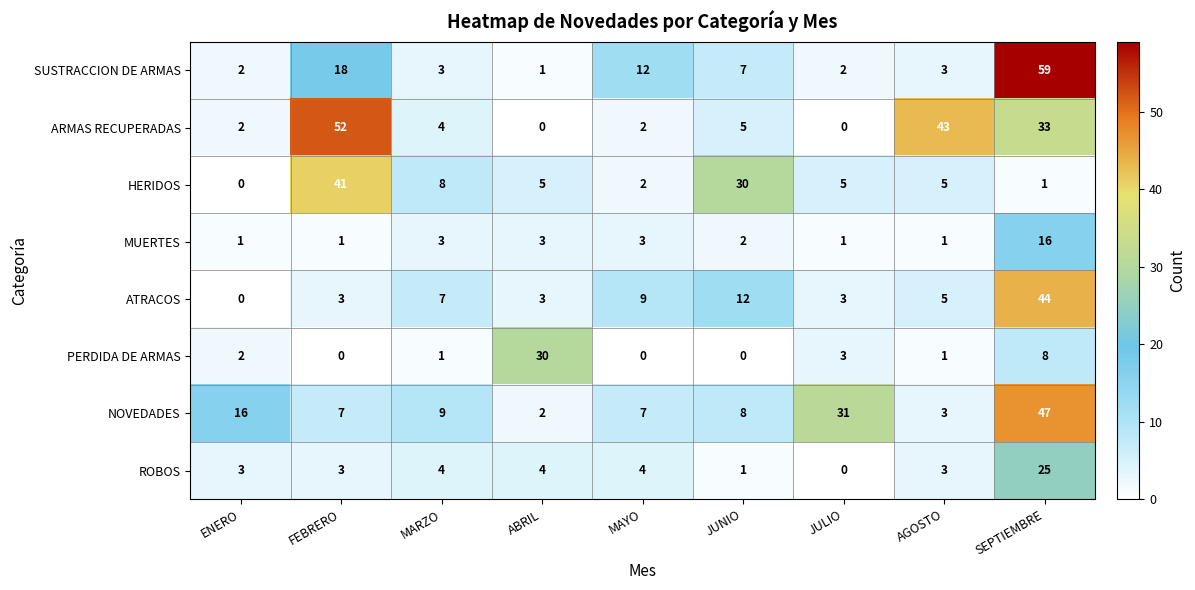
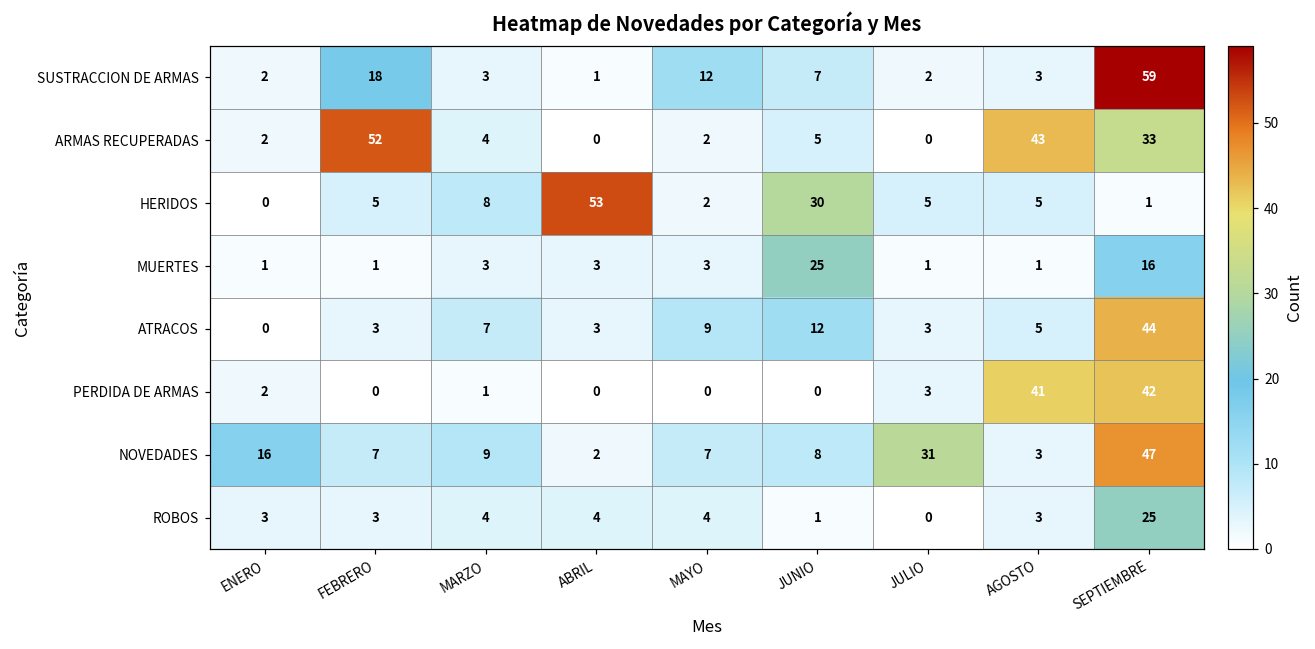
  {
    "SUSTRACCION DE ARMAS": {
      "ENERO": 2,
      "FEBRERO": 18,
      "MARZO": 3,
      "ABRIL": 1,
      "MAYO": 12,
      "JUNIO": 7,
      "JULIO": 2,
      "AGOSTO": 3,
      "SEPTIEMBRE": 59
    },
    "ARMAS RECUPERADAS": {
      "ENERO": 2,
      "FEBRERO": 52,
      "MARZO": 4,
      "ABRIL": 0,
      "MAYO": 2,
      "JUNIO": 5,
      "JULIO": 0,
      "AGOSTO": 43,
      "SEPTIEMBRE": 33
    },
    "HERIDOS": {
      "ENERO": 0,
-     "FEBRERO": 41,
+     "FEBRERO": 5,
      "MARZO": 8,
-     "ABRIL": 5,
+     "ABRIL": 53,
      "MAYO": 2,
      "JUNIO": 30,
      "JULIO": 5,
      "AGOSTO": 5,
      "SEPTIEMBRE": 1
    },
    "MUERTES": {
      "ENERO": 1,
      "FEBRERO": 1,
      "MARZO": 3,
      "ABRIL": 3,
      "MAYO": 3,
-     "JUNIO": 2,
+     "JUNIO": 25,
      "JULIO": 1,
      "AGOSTO": 1,
      "SEPTIEMBRE": 16
    },
    "ATRACOS": {
      "ENERO": 0,
      "FEBRERO": 3,
      "MARZO": 7,
      "ABRIL": 3,
      "MAYO": 9,
      "JUNIO": 12,
      "JULIO": 3,
      "AGOSTO": 5,
      "SEPTIEMBRE": 44
    },
    "PERDIDA DE ARMAS": {
      "ENERO": 2,
      "FEBRERO": 0,
      "MARZO": 1,
-     "ABRIL": 30,
+     "ABRIL": 0,
      "MAYO": 0,
      "JUNIO": 0,
      "JULIO": 3,
-     "AGOSTO": 1,
-     "SEPTIEMBRE": 8
+     "AGOSTO": 41,
+     "SEPTIEMBRE": 42
    },
    "NOVEDADES": {
      "ENERO": 16,
      "FEBRERO": 7,
      "MARZO": 9,
      "ABRIL": 2,
      "MAYO": 7,
      "JUNIO": 8,
      "JULIO": 31,
      "AGOSTO": 3,
      "SEPTIEMBRE": 47
    },
    "ROBOS": {
      "ENERO": 3,
      "FEBRERO": 3,
      "MARZO": 4,
      "ABRIL": 4,
      "MAYO": 4,
      "JUNIO": 1,
      "JULIO": 0,
      "AGOSTO": 3,
      "SEPTIEMBRE": 25
    }
  }
